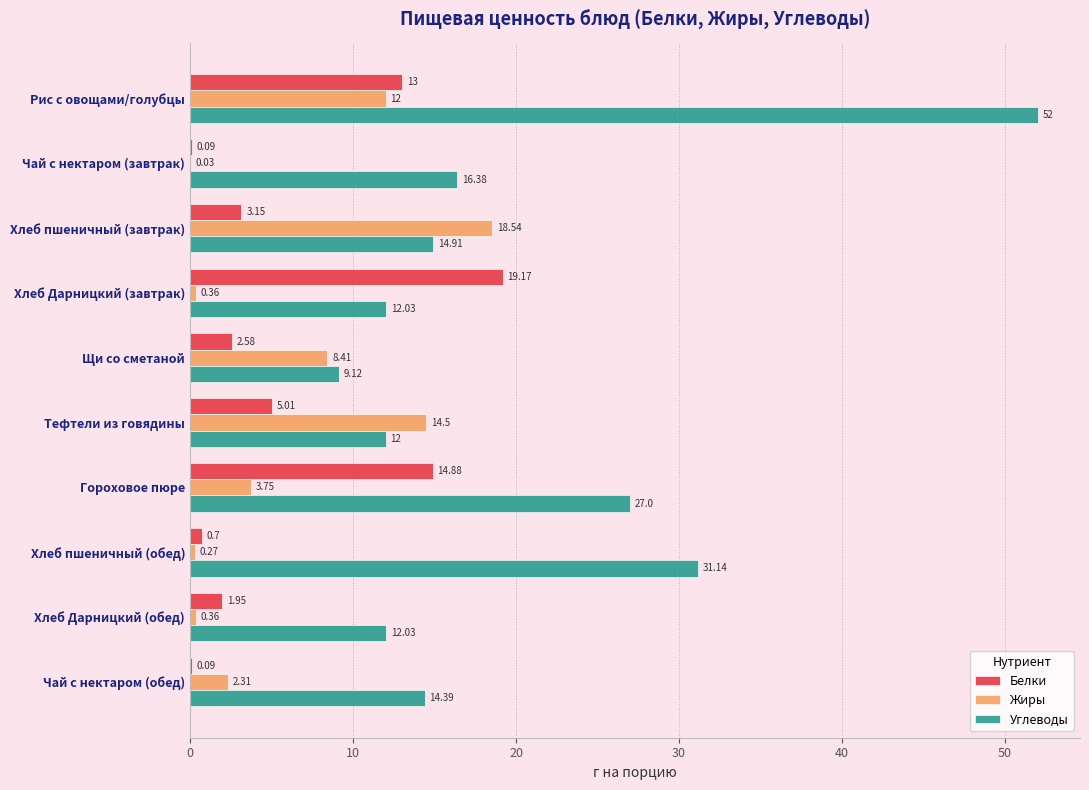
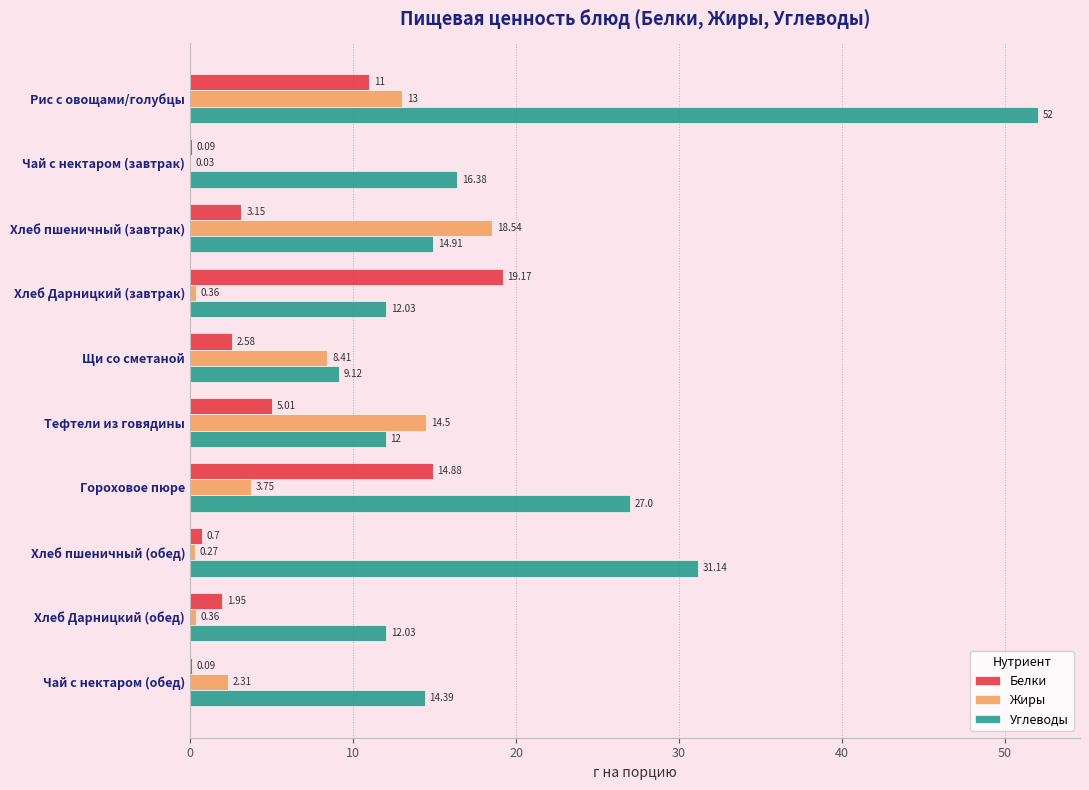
  {
    "Белки": {
-     "Рис с овощами/голубцы": 13,
+     "Рис с овощами/голубцы": 11,
      "Чай с нектаром (завтрак)": 0.09,
      "Хлеб пшеничный (завтрак)": 3.15,
      "Хлеб Дарницкий (завтрак)": 19.17,
      "Щи со сметаной": 2.58,
      "Тефтели из говядины": 5.01,
      "Гороховое пюре": 14.88,
      "Хлеб пшеничный (обед)": 0.7,
      "Хлеб Дарницкий (обед)": 1.95,
      "Чай с нектаром (обед)": 0.09
    },
    "Жиры": {
-     "Рис с овощами/голубцы": 12,
+     "Рис с овощами/голубцы": 13,
      "Чай с нектаром (завтрак)": 0.03,
      "Хлеб пшеничный (завтрак)": 18.54,
      "Хлеб Дарницкий (завтрак)": 0.36,
      "Щи со сметаной": 8.41,
      "Тефтели из говядины": 14.5,
      "Гороховое пюре": 3.75,
      "Хлеб пшеничный (обед)": 0.27,
      "Хлеб Дарницкий (обед)": 0.36,
      "Чай с нектаром (обед)": 2.31
    },
    "Углеводы": {
      "Рис с овощами/голубцы": 52,
      "Чай с нектаром (завтрак)": 16.38,
      "Хлеб пшеничный (завтрак)": 14.91,
      "Хлеб Дарницкий (завтрак)": 12.03,
      "Щи со сметаной": 9.12,
      "Тефтели из говядины": 12,
      "Гороховое пюре": 27.0,
      "Хлеб пшеничный (обед)": 31.14,
      "Хлеб Дарницкий (обед)": 12.03,
      "Чай с нектаром (обед)": 14.39
    }
  }
